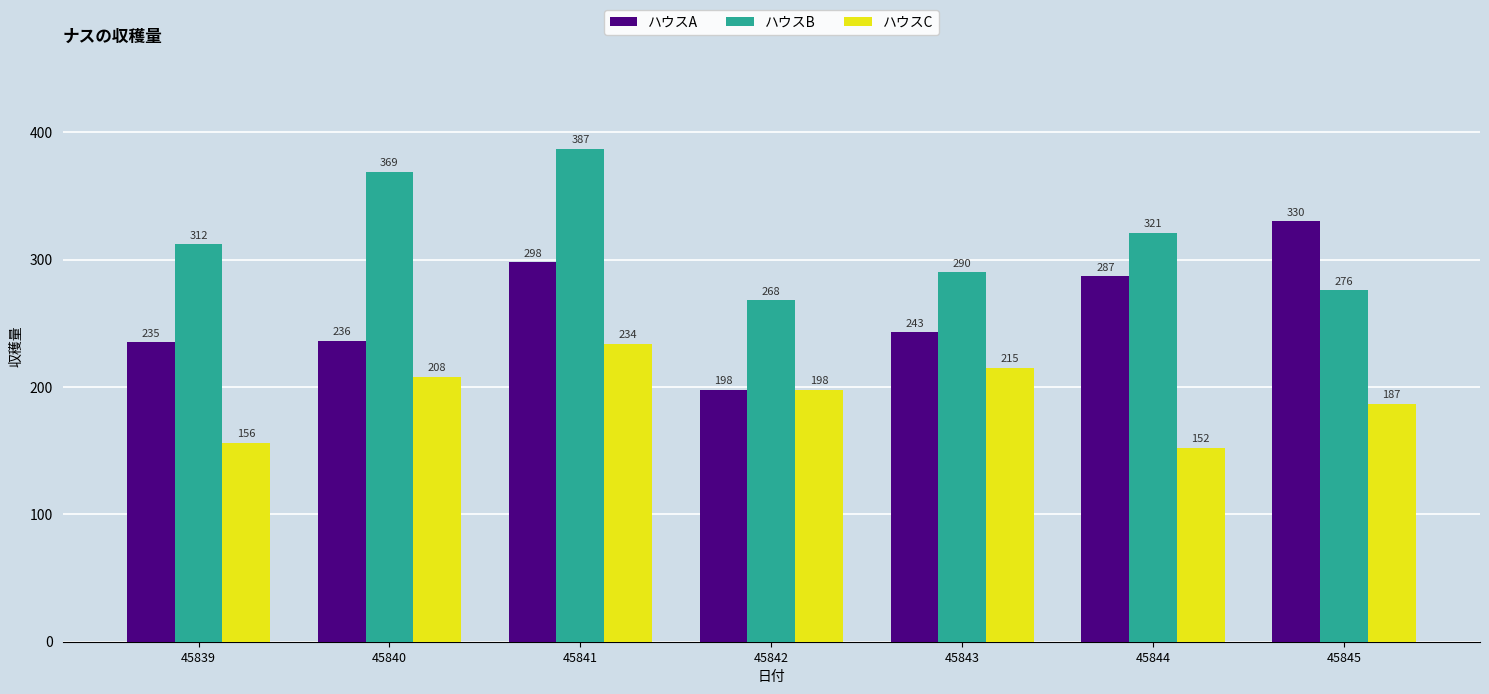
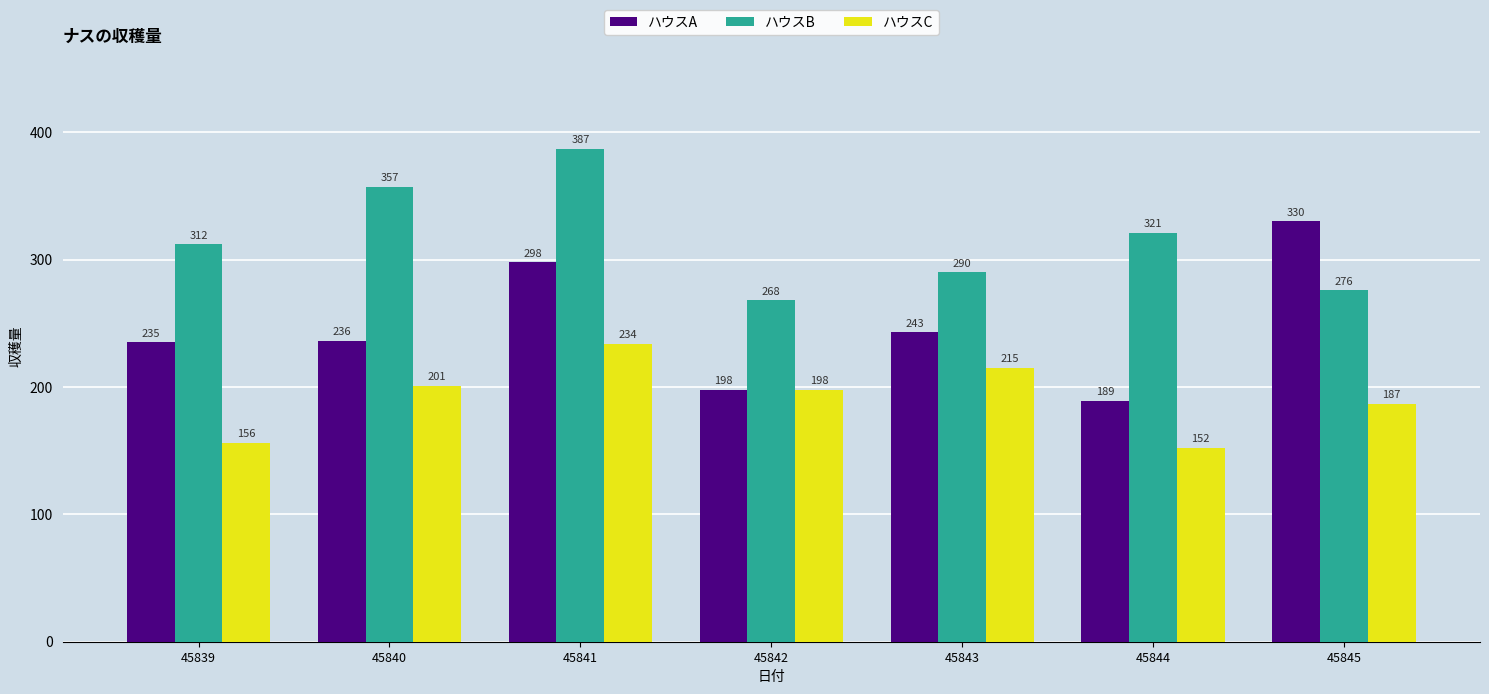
  {
    "ハウスA": {
      "45839": 235,
      "45840": 236,
      "45841": 298,
      "45842": 198,
      "45843": 243,
-     "45844": 287,
+     "45844": 189,
      "45845": 330
    },
    "ハウスB": {
      "45839": 312,
-     "45840": 369,
+     "45840": 357,
      "45841": 387,
      "45842": 268,
      "45843": 290,
      "45844": 321,
      "45845": 276
    },
    "ハウスC": {
      "45839": 156,
-     "45840": 208,
+     "45840": 201,
      "45841": 234,
      "45842": 198,
      "45843": 215,
      "45844": 152,
      "45845": 187
    }
  }
